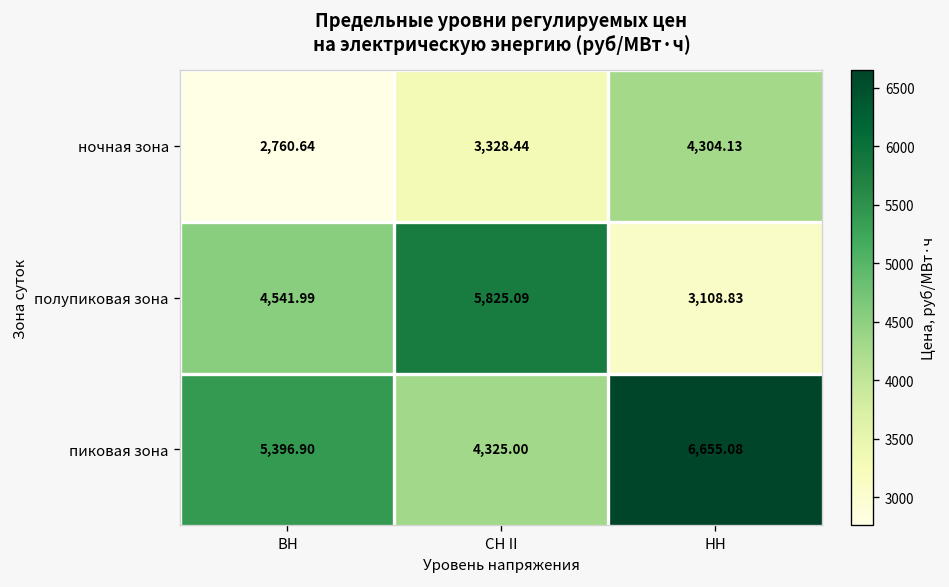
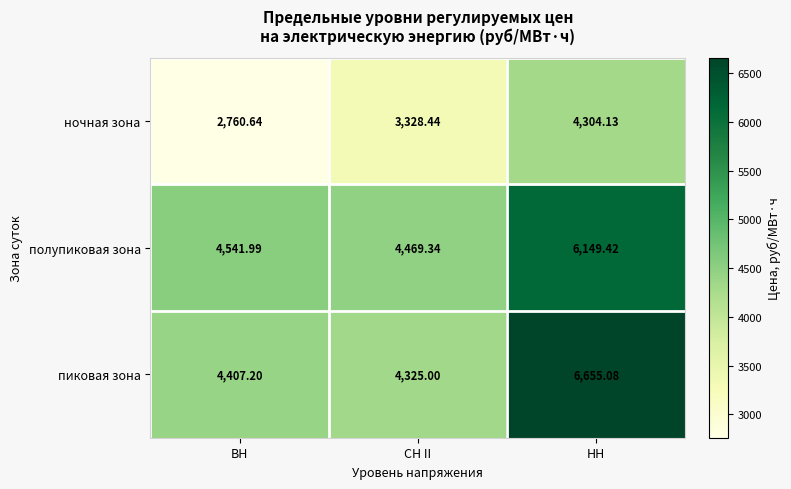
  {
    "ночная зона": {
      "ВН": "2,760.64",
      "СН II": "3,328.44",
      "НН": "4,304.13"
    },
    "полупиковая зона": {
      "ВН": "4,541.99",
-     "СН II": "5,825.09",
-     "НН": "3,108.83"
+     "СН II": "4,469.34",
+     "НН": "6,149.42"
    },
    "пиковая зона": {
-     "ВН": "5,396.90",
+     "ВН": "4,407.20",
      "СН II": "4,325.00",
      "НН": "6,655.08"
    }
  }
